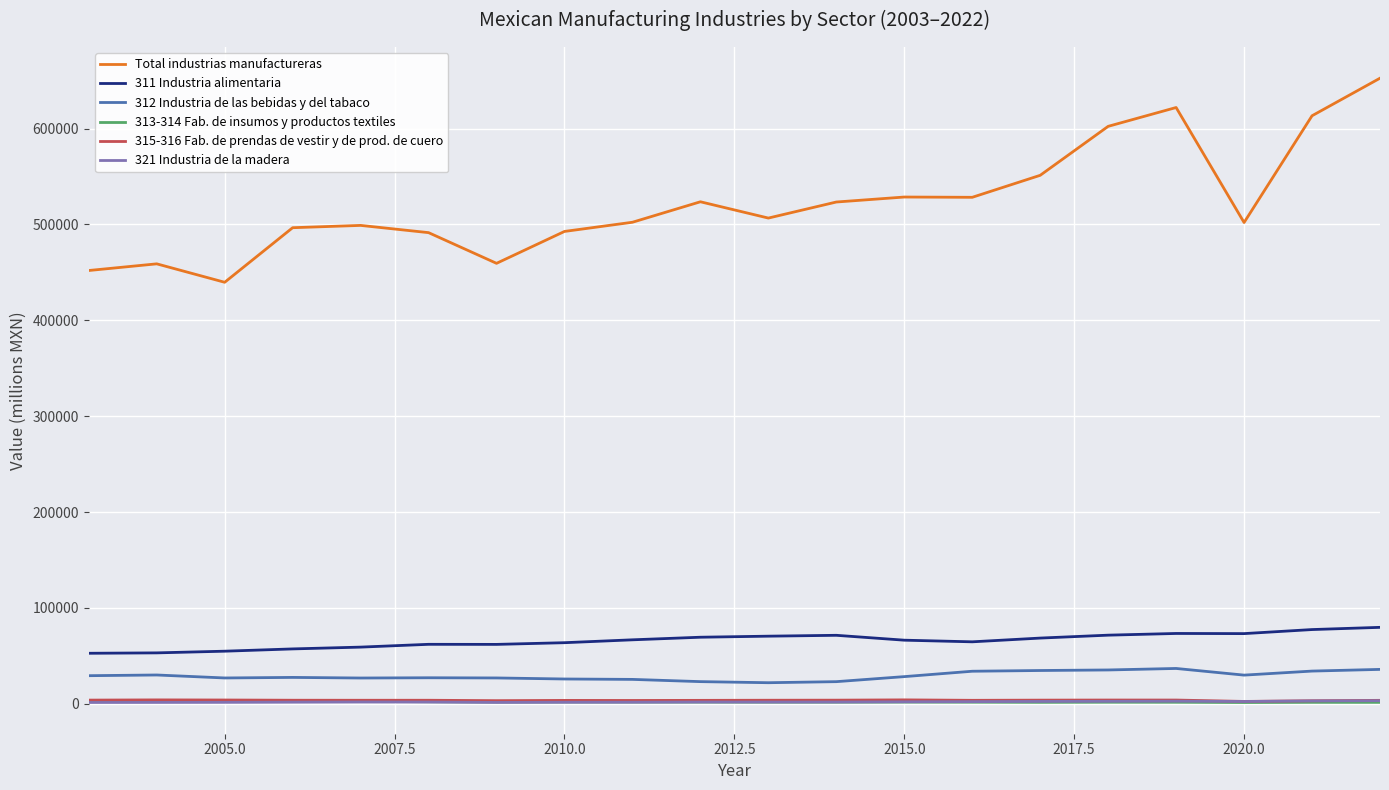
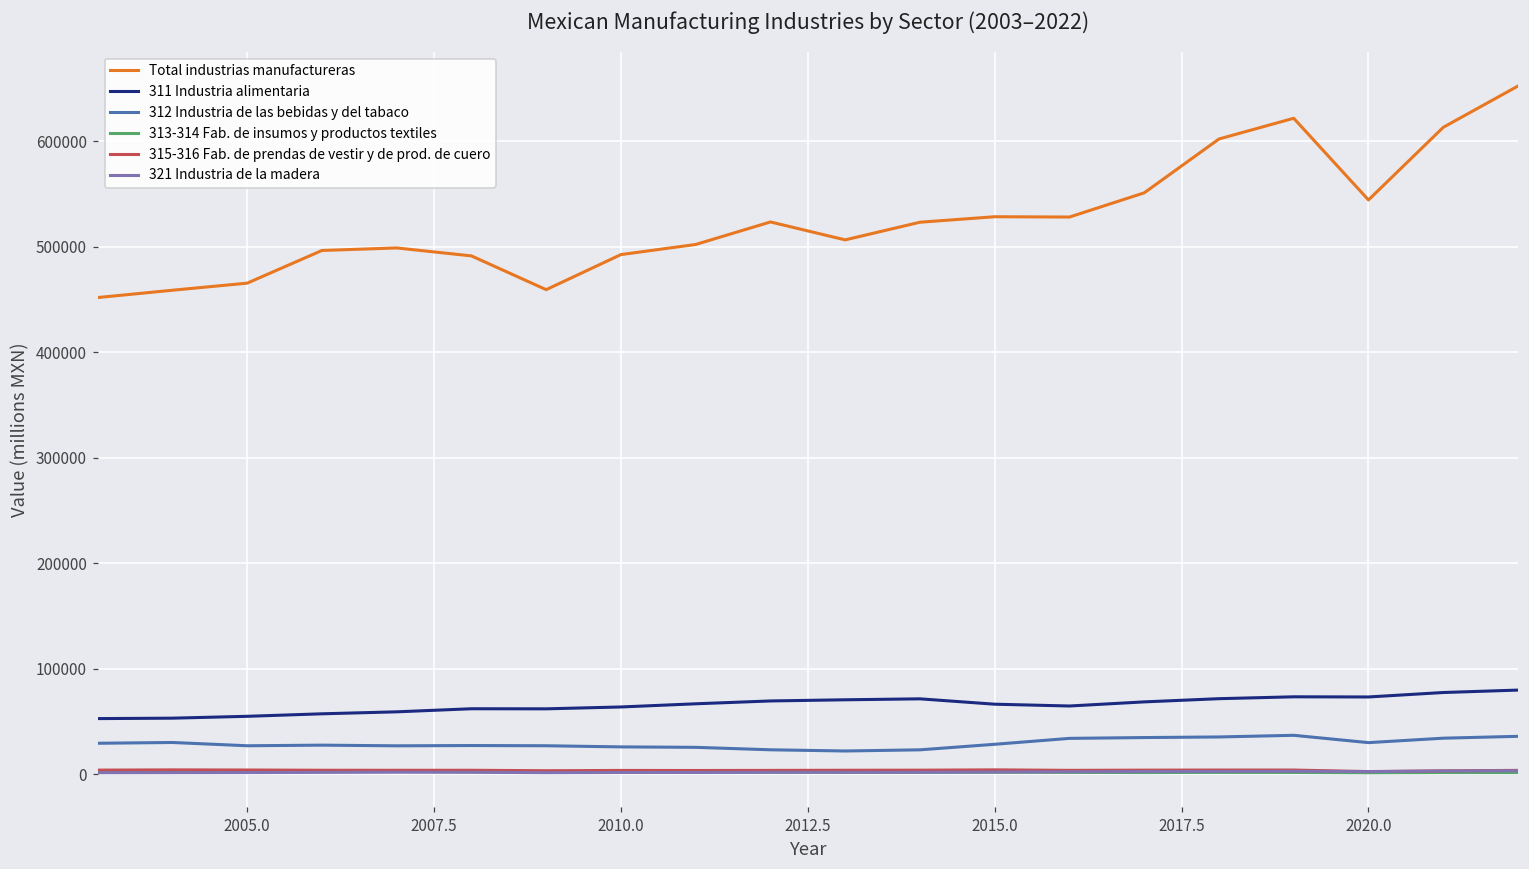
  {
    "Total industrias manufactureras": {
-     "2005.0": 440000,
+     "2005.0": 470000,
      "2010.0": 490000,
      "2015.0": 530000,
-     "2020.0": 500000
+     "2020.0": 540000
    },
    "311 Industria alimentaria": {
      "2005.0": 50000,
      "2010.0": 60000,
      "2015.0": 70000,
      "2020.0": 70000
    }
  }
